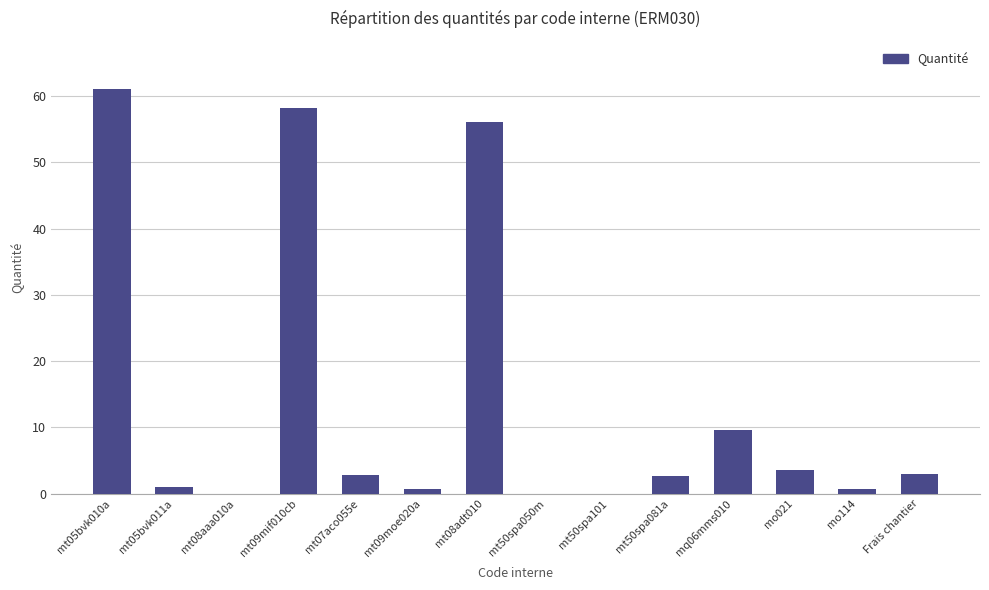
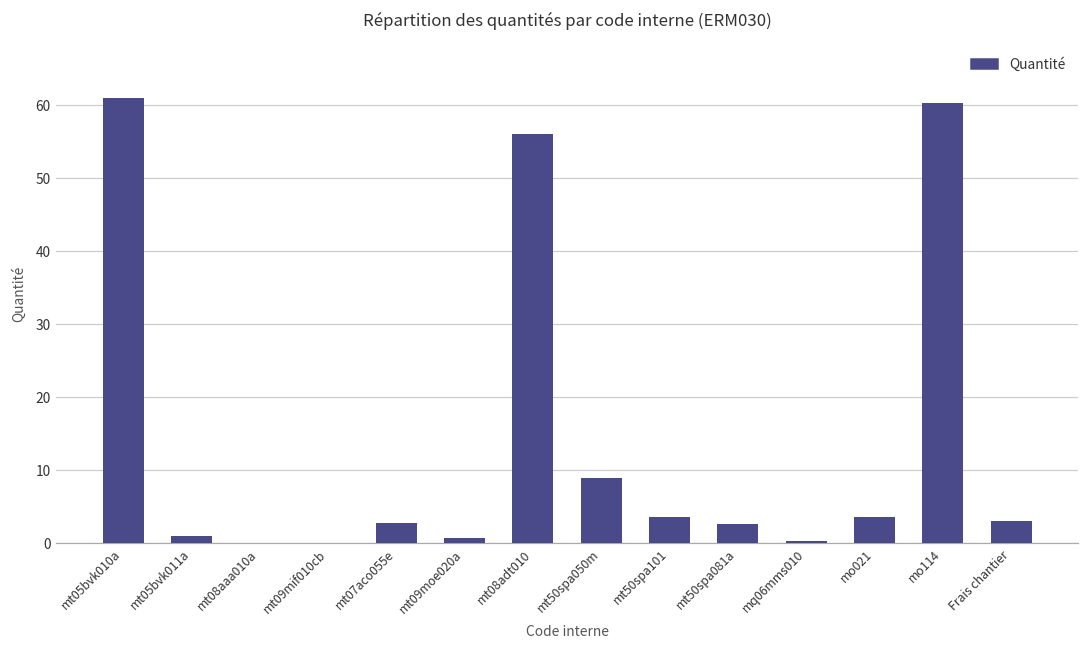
  {
    "mt05bvk010a": 61,
    "mt05bvk011a": 1,
-   "mt09mif010cb": 58,
+   "mt09mif010cb": 0,
    "mt07aco055e": 3,
    "mt09moe020a": 1,
    "mt08adt010": 56,
-   "mt50spa050m": 0,
-   "mt50spa101": 0,
+   "mt50spa050m": 9,
+   "mt50spa101": 4,
    "mt50spa081a": 3,
-   "mq06mms010": 10,
+   "mq06mms010": 0,
    "mo021": 4,
-   "mo114": 1,
+   "mo114": 60,
    "Frais chantier": 3
  }
